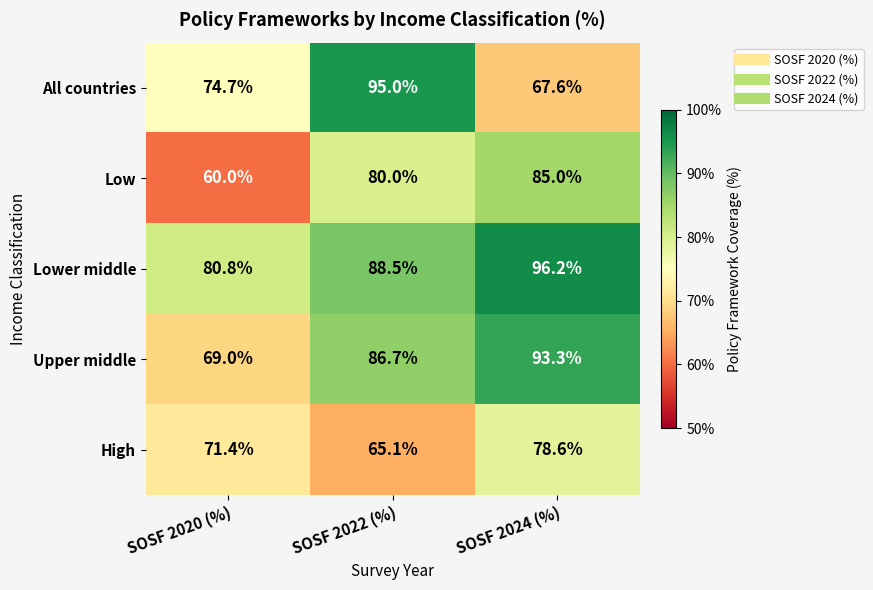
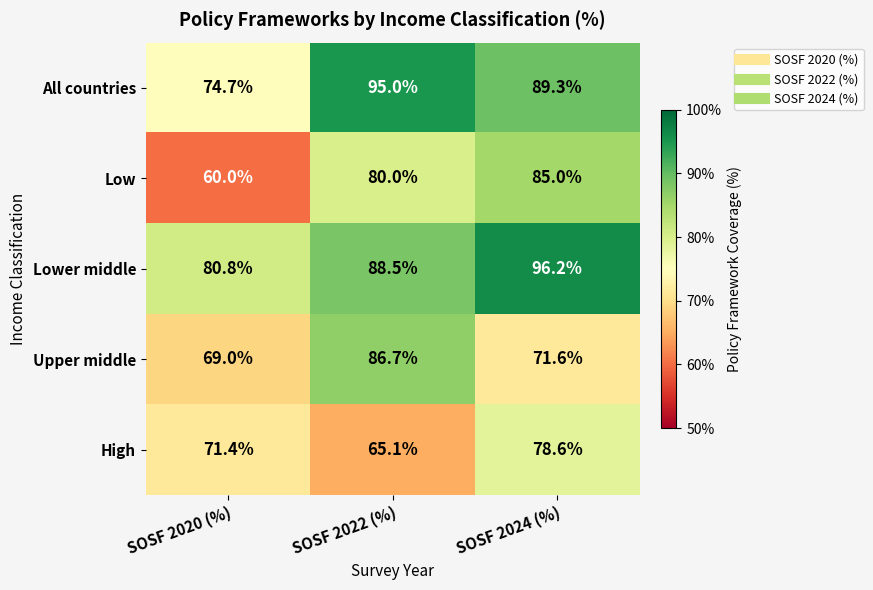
  {
    "All countries": {
      "SOSF 2020 (%)": "74.7%",
      "SOSF 2022 (%)": "95.0%",
-     "SOSF 2024 (%)": "67.6%"
+     "SOSF 2024 (%)": "89.3%"
    },
    "Low": {
      "SOSF 2020 (%)": "60.0%",
      "SOSF 2022 (%)": "80.0%",
      "SOSF 2024 (%)": "85.0%"
    },
    "Lower middle": {
      "SOSF 2020 (%)": "80.8%",
      "SOSF 2022 (%)": "88.5%",
      "SOSF 2024 (%)": "96.2%"
    },
    "Upper middle": {
      "SOSF 2020 (%)": "69.0%",
      "SOSF 2022 (%)": "86.7%",
-     "SOSF 2024 (%)": "93.3%"
+     "SOSF 2024 (%)": "71.6%"
    },
    "High": {
      "SOSF 2020 (%)": "71.4%",
      "SOSF 2022 (%)": "65.1%",
      "SOSF 2024 (%)": "78.6%"
    }
  }
